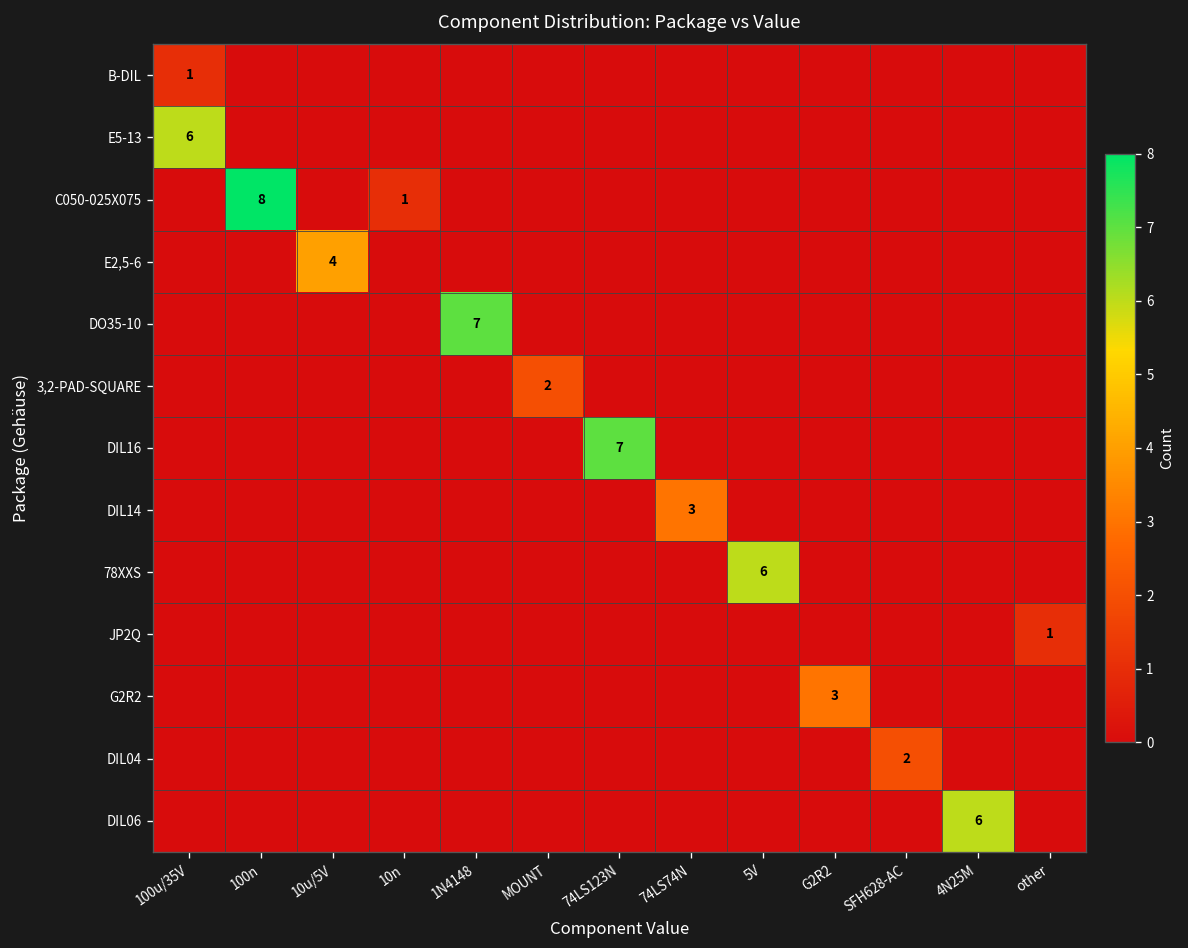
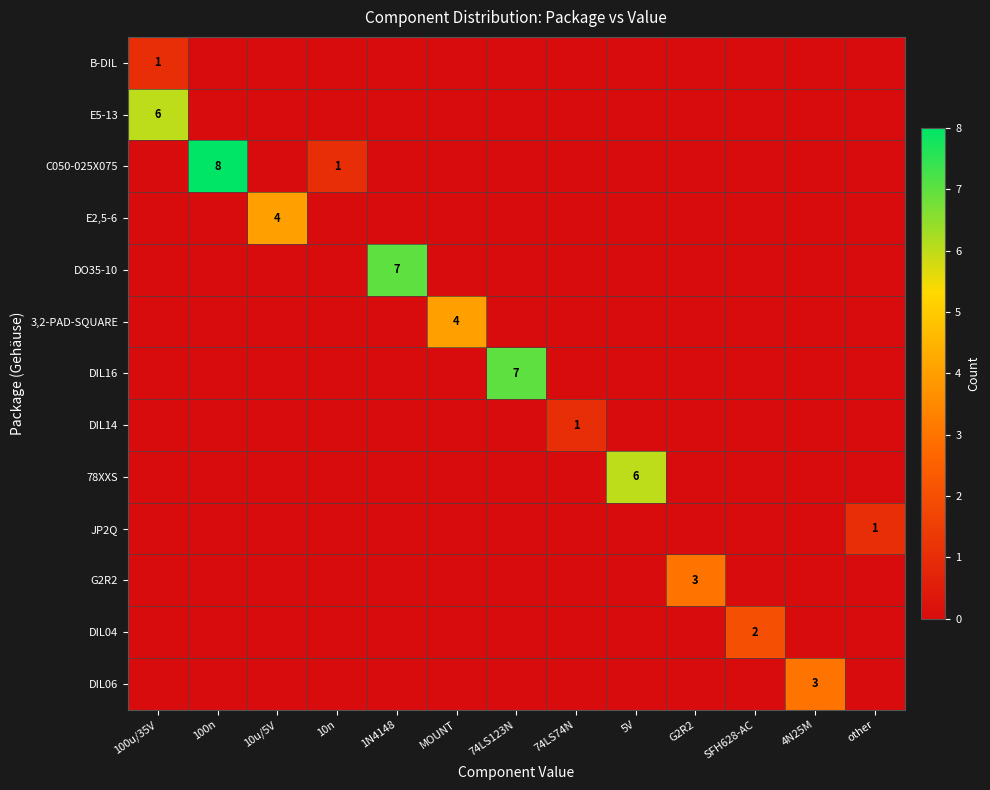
  {
    "B-DIL": {
      "100u/35V": 1
    },
    "E5-13": {
      "100u/35V": 6
    },
    "C050-025X075": {
      "100n": 8,
      "10n": 1
    },
    "E2,5-6": {
      "10u/5V": 4
    },
    "DO35-10": {
      "1N4148": 7
    },
    "3,2-PAD-SQUARE": {
-     "MOUNT": 2
+     "MOUNT": 4
    },
    "DIL16": {
      "74LS123N": 7
    },
    "DIL14": {
-     "74LS74N": 3
+     "74LS74N": 1
    },
    "78XXS": {
      "5V": 6
    },
    "JP2Q": {
      "other": 1
    },
    "G2R2": {
      "G2R2": 3
    },
    "DIL04": {
      "SFH628-AC": 2
    },
    "DIL06": {
-     "4N25M": 6
+     "4N25M": 3
    }
  }
